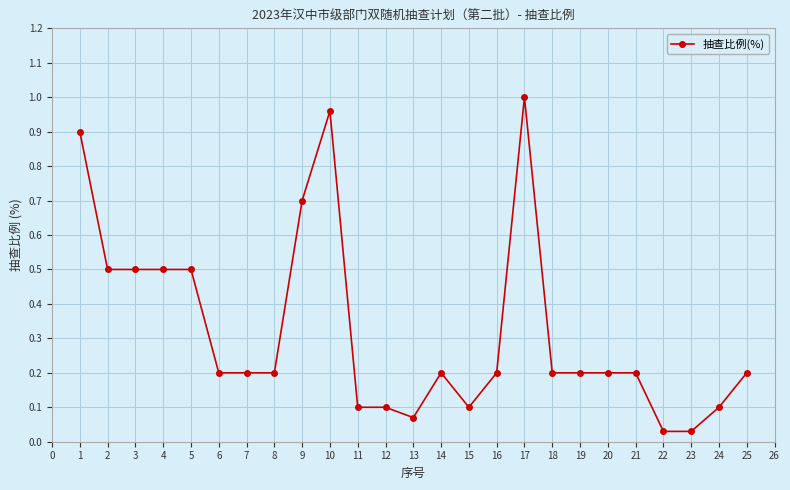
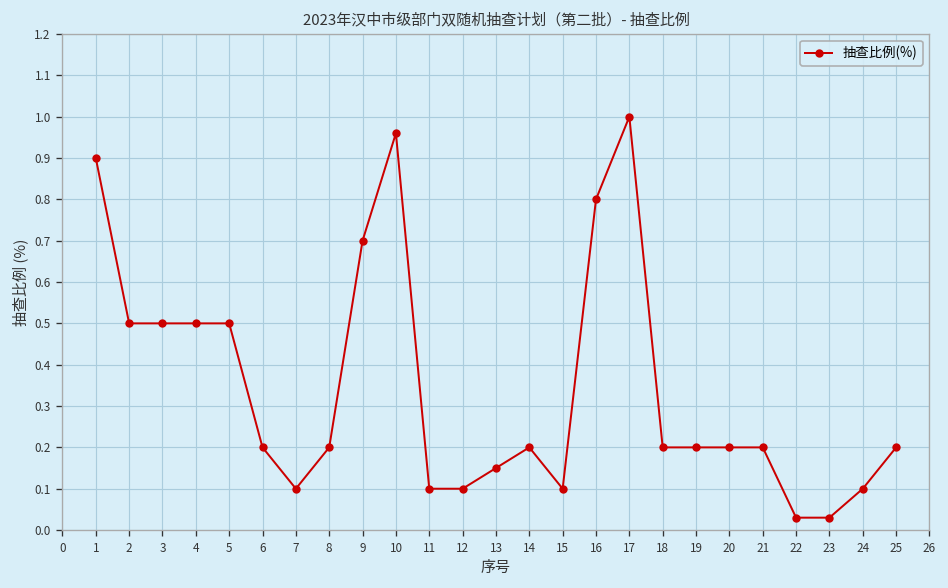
  {
    "1": 0.90,
    "2": 0.50,
    "3": 0.50,
    "4": 0.50,
    "5": 0.50,
    "6": 0.20,
-   "7": 0.2,
+   "7": 0.1,
    "8": 0.20,
    "9": 0.70,
    "10": 0.96,
    "11": 0.10,
    "12": 0.10,
-   "13": 0.07,
+   "13": 0.15,
    "14": 0.20,
    "15": 0.10,
-   "16": 0.2,
+   "16": 0.8,
    "17": 1.00,
    "18": 0.20,
    "19": 0.20,
    "20": 0.20,
    "21": 0.20,
    "22": 0.03,
    "23": 0.03,
    "24": 0.10,
    "25": 0.20
  }
